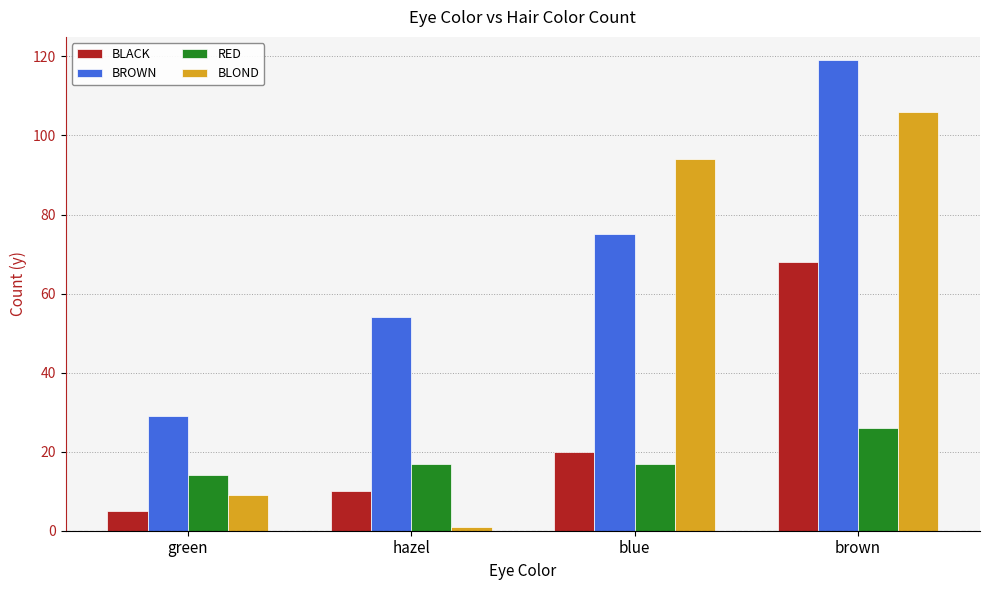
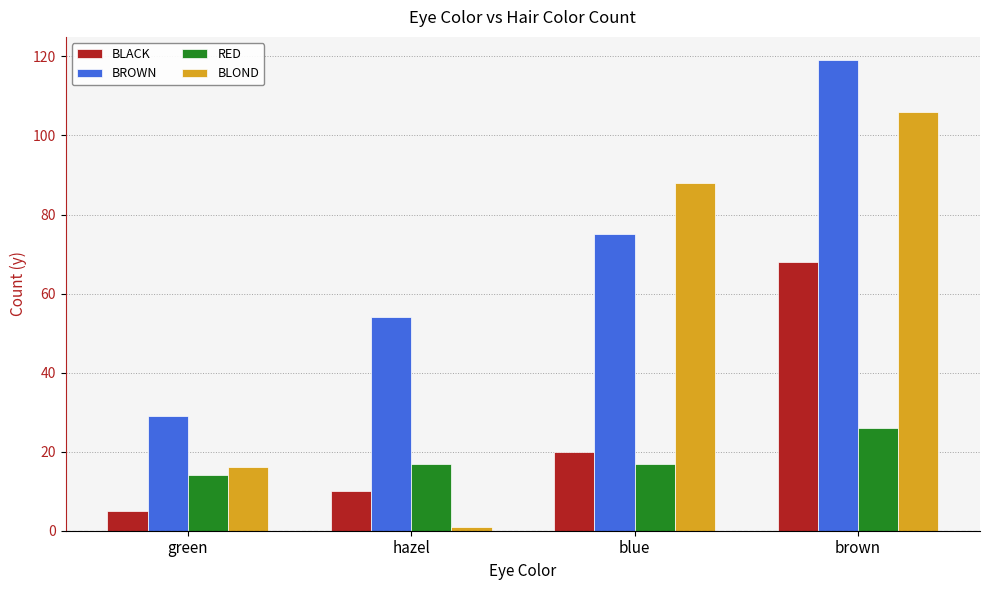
  {
    "BLACK": {
      "green": 5,
      "hazel": 10,
      "blue": 20,
      "brown": 68
    },
    "BROWN": {
      "green": 29,
      "hazel": 54,
      "blue": 75,
      "brown": 119
    },
    "RED": {
      "green": 14,
      "hazel": 17,
      "blue": 17,
      "brown": 26
    },
    "BLOND": {
-     "green": 9,
+     "green": 16,
      "hazel": 1,
-     "blue": 94,
+     "blue": 88,
      "brown": 106
    }
  }
